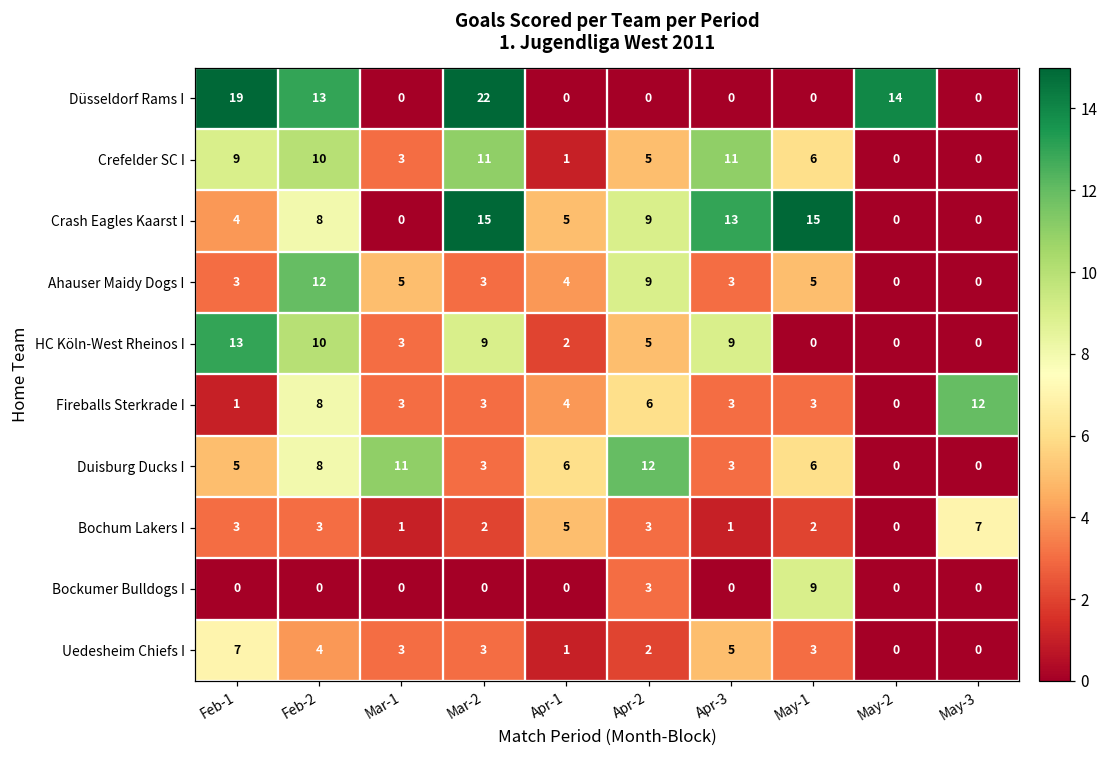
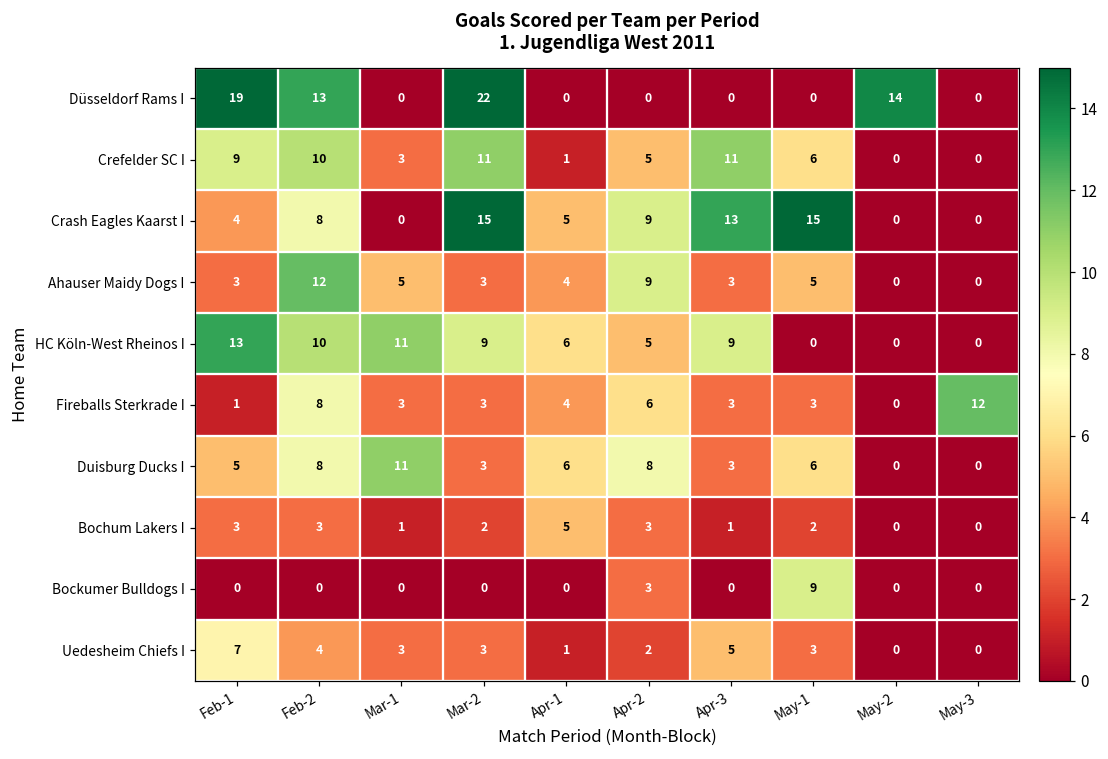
  {
    "Düsseldorf Rams I": {
      "Feb-1": 19,
      "Feb-2": 13,
      "Mar-1": 0,
      "Mar-2": 22,
      "Apr-1": 0,
      "Apr-2": 0,
      "Apr-3": 0,
      "May-1": 0,
      "May-2": 14,
      "May-3": 0
    },
    "Crefelder SC I": {
      "Feb-1": 9,
      "Feb-2": 10,
      "Mar-1": 3,
      "Mar-2": 11,
      "Apr-1": 1,
      "Apr-2": 5,
      "Apr-3": 11,
      "May-1": 6,
      "May-2": 0,
      "May-3": 0
    },
    "Crash Eagles Kaarst I": {
      "Feb-1": 4,
      "Feb-2": 8,
      "Mar-1": 0,
      "Mar-2": 15,
      "Apr-1": 5,
      "Apr-2": 9,
      "Apr-3": 13,
      "May-1": 15,
      "May-2": 0,
      "May-3": 0
    },
    "Ahauser Maidy Dogs I": {
      "Feb-1": 3,
      "Feb-2": 12,
      "Mar-1": 5,
      "Mar-2": 3,
      "Apr-1": 4,
      "Apr-2": 9,
      "Apr-3": 3,
      "May-1": 5,
      "May-2": 0,
      "May-3": 0
    },
    "HC Köln-West Rheinos I": {
      "Feb-1": 13,
      "Feb-2": 10,
-     "Mar-1": 3,
+     "Mar-1": 11,
      "Mar-2": 9,
-     "Apr-1": 2,
+     "Apr-1": 6,
      "Apr-2": 5,
      "Apr-3": 9,
      "May-1": 0,
      "May-2": 0,
      "May-3": 0
    },
    "Fireballs Sterkrade I": {
      "Feb-1": 1,
      "Feb-2": 8,
      "Mar-1": 3,
      "Mar-2": 3,
      "Apr-1": 4,
      "Apr-2": 6,
      "Apr-3": 3,
      "May-1": 3,
      "May-2": 0,
      "May-3": 12
    },
    "Duisburg Ducks I": {
      "Feb-1": 5,
      "Feb-2": 8,
      "Mar-1": 11,
      "Mar-2": 3,
      "Apr-1": 6,
-     "Apr-2": 12,
+     "Apr-2": 8,
      "Apr-3": 3,
      "May-1": 6,
      "May-2": 0,
      "May-3": 0
    },
    "Bochum Lakers I": {
      "Feb-1": 3,
      "Feb-2": 3,
      "Mar-1": 1,
      "Mar-2": 2,
      "Apr-1": 5,
      "Apr-2": 3,
      "Apr-3": 1,
      "May-1": 2,
      "May-2": 0,
-     "May-3": 7
+     "May-3": 0
    },
    "Bockumer Bulldogs I": {
      "Feb-1": 0,
      "Feb-2": 0,
      "Mar-1": 0,
      "Mar-2": 0,
      "Apr-1": 0,
      "Apr-2": 3,
      "Apr-3": 0,
      "May-1": 9,
      "May-2": 0,
      "May-3": 0
    },
    "Uedesheim Chiefs I": {
      "Feb-1": 7,
      "Feb-2": 4,
      "Mar-1": 3,
      "Mar-2": 3,
      "Apr-1": 1,
      "Apr-2": 2,
      "Apr-3": 5,
      "May-1": 3,
      "May-2": 0,
      "May-3": 0
    }
  }
